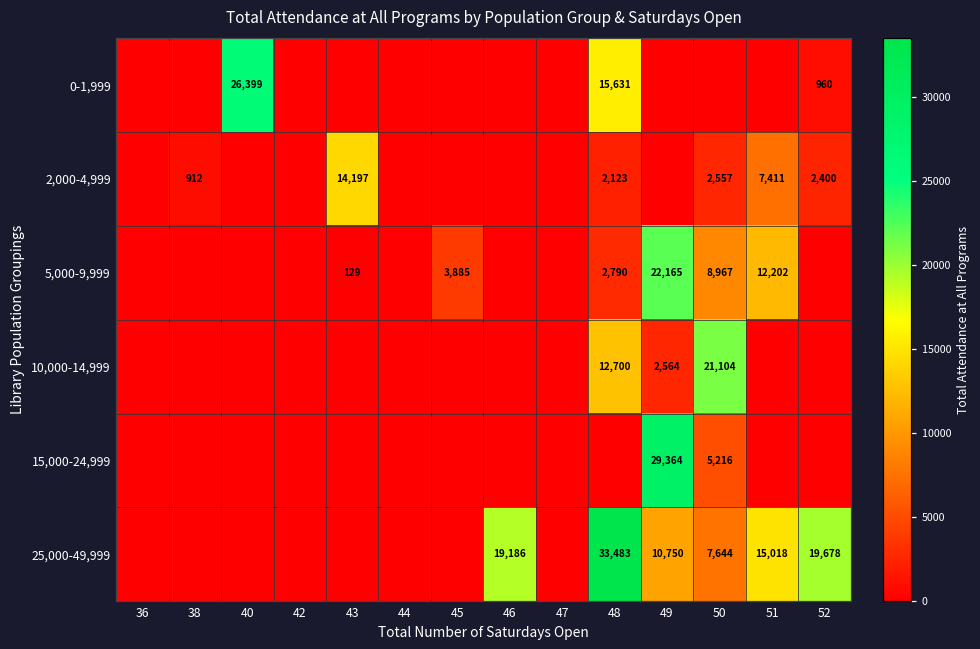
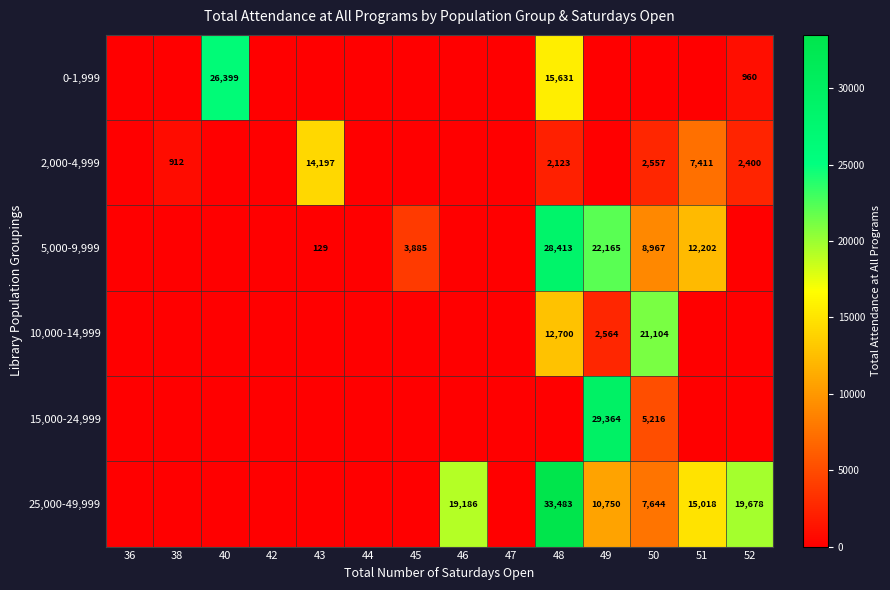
  {
    "0-1,999": {
      "40": "26,399",
      "48": "15,631",
      "52": "960"
    },
    "2,000-4,999": {
      "38": "912",
      "43": "14,197",
      "48": "2,123",
      "50": "2,557",
      "51": "7,411",
      "52": "2,400"
    },
    "5,000-9,999": {
      "43": "129",
      "45": "3,885",
-     "48": "2,790",
+     "48": "28,413",
      "49": "22,165",
      "50": "8,967",
      "51": "12,202"
    },
    "10,000-14,999": {
      "48": "12,700",
      "49": "2,564",
      "50": "21,104"
    },
    "15,000-24,999": {
      "49": "29,364",
      "50": "5,216"
    },
    "25,000-49,999": {
      "46": "19,186",
      "48": "33,483",
      "49": "10,750",
      "50": "7,644",
      "51": "15,018",
      "52": "19,678"
    }
  }
